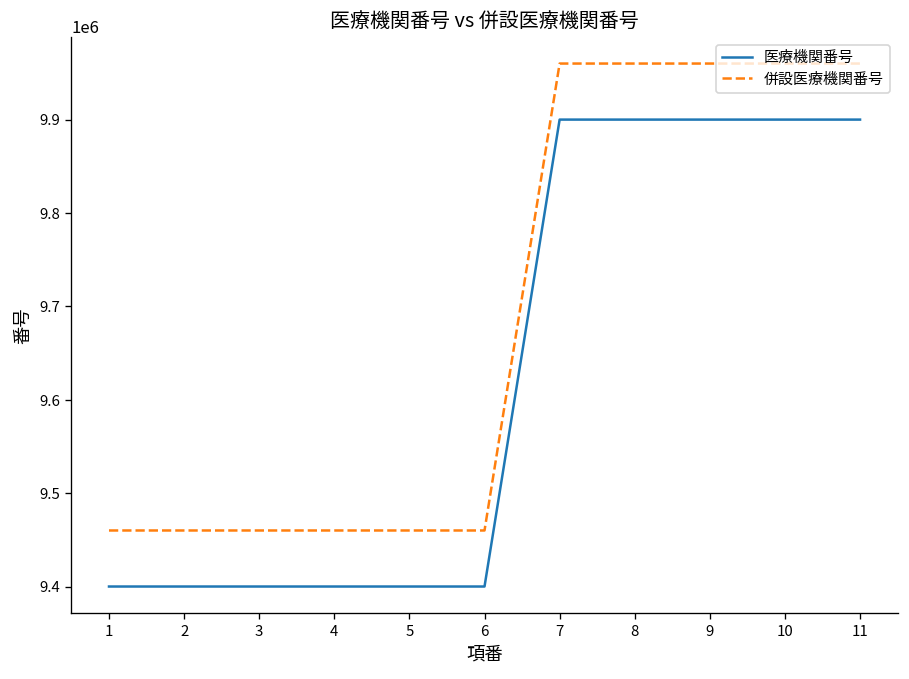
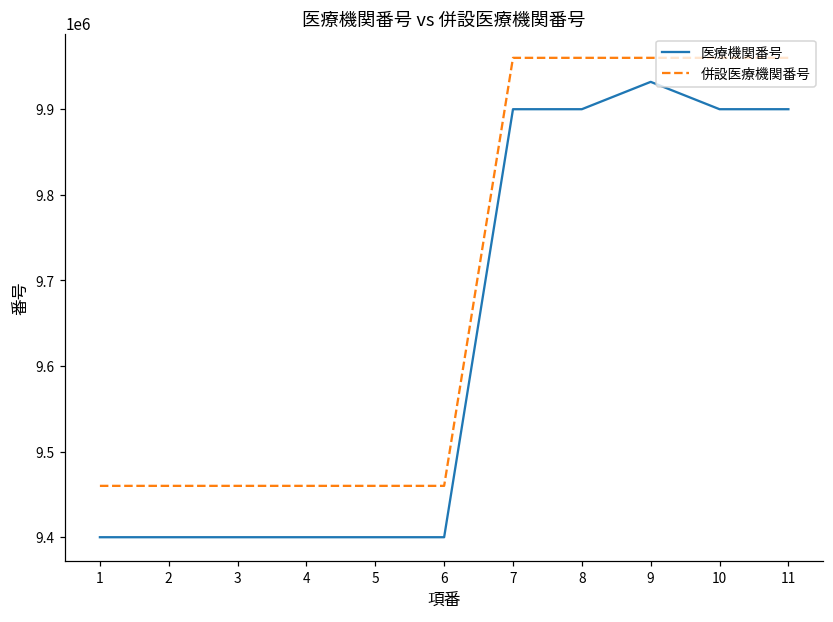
  {
    "医療機関番号": {
      "1": 9400000,
      "2": 9400000,
      "3": 9400000,
      "4": 9400000,
      "5": 9400000,
      "6": 9400000,
      "7": 9900000,
      "8": 9900000,
-     "9": 9900000,
+     "9": 9930000,
      "10": 9900000,
      "11": 9900000
    },
    "併設医療機関番号": {
      "1": 9460000,
      "2": 9460000,
      "3": 9460000,
      "4": 9460000,
      "5": 9460000,
      "6": 9460000,
      "7": 9960000,
      "8": 9960000,
      "9": 9960000
    }
  }
